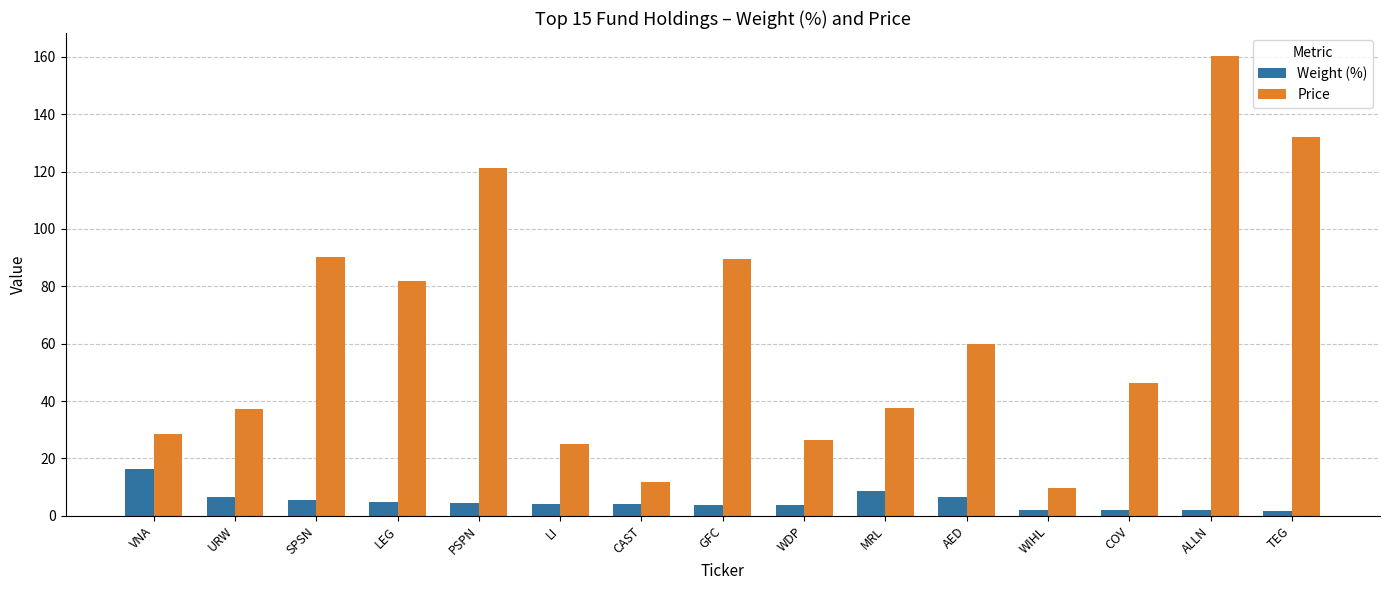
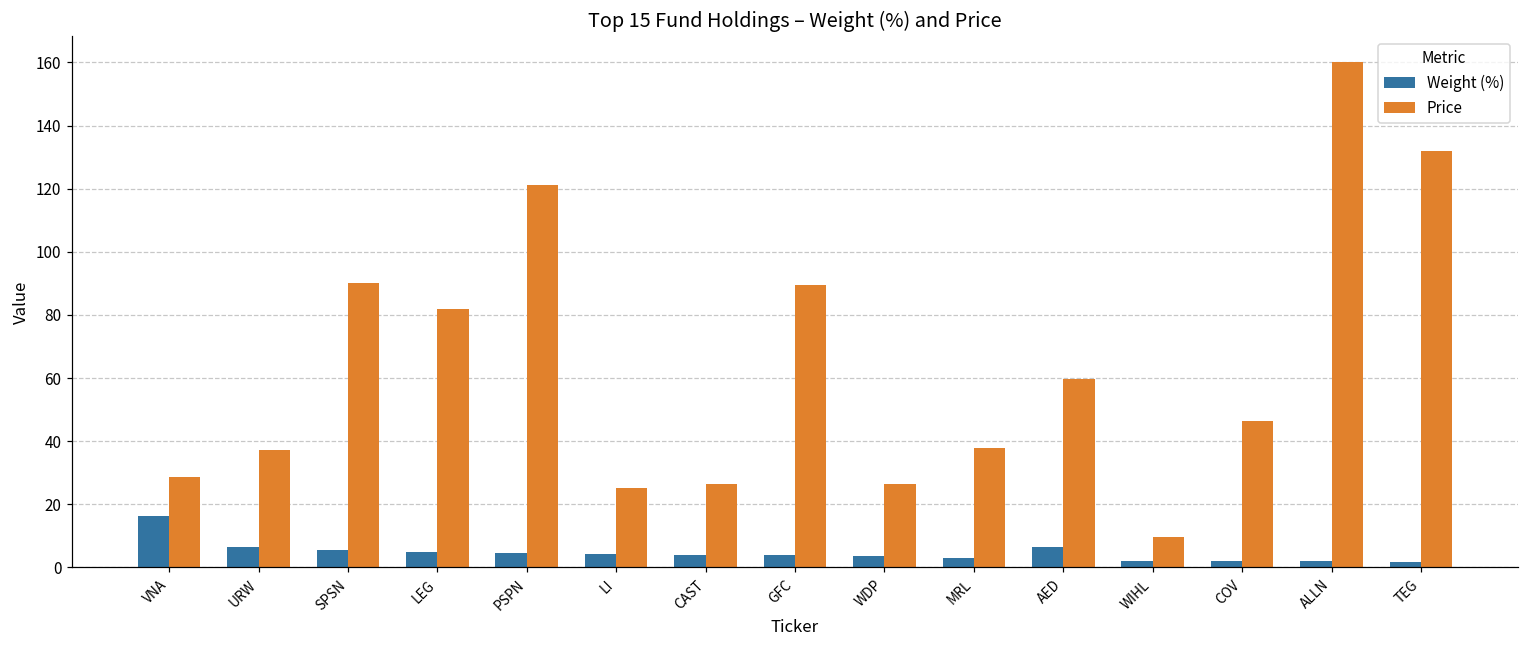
  {
    "Weight (%)": {
      "VNA": 16,
      "URW": 6,
      "SPSN": 6,
      "LEG": 5,
      "PSPN": 4,
      "LI": 4,
      "CAST": 4,
      "GFC": 4,
      "WDP": 4,
-     "MRL": 9,
+     "MRL": 3,
      "AED": 7,
      "WIHL": 2,
      "COV": 2,
      "ALLN": 2,
      "TEG": 2
    },
    "Price": {
      "VNA": 29,
      "URW": 37,
      "SPSN": 90,
      "LEG": 82,
      "PSPN": 121,
      "LI": 25,
-     "CAST": 12,
+     "CAST": 26,
      "GFC": 89,
      "WDP": 26,
      "MRL": 38,
      "AED": 60,
      "WIHL": 10,
      "COV": 46,
      "ALLN": 160,
      "TEG": 132
    }
  }
